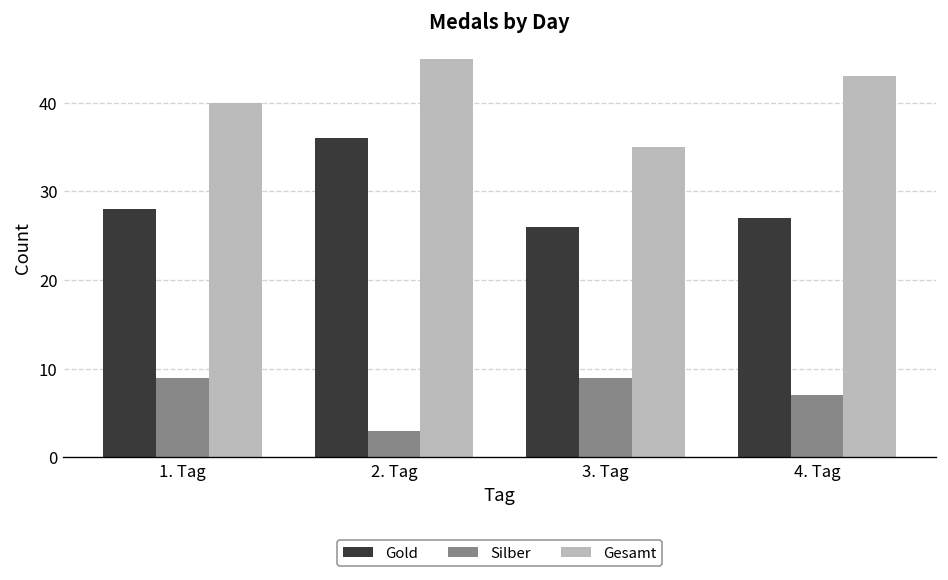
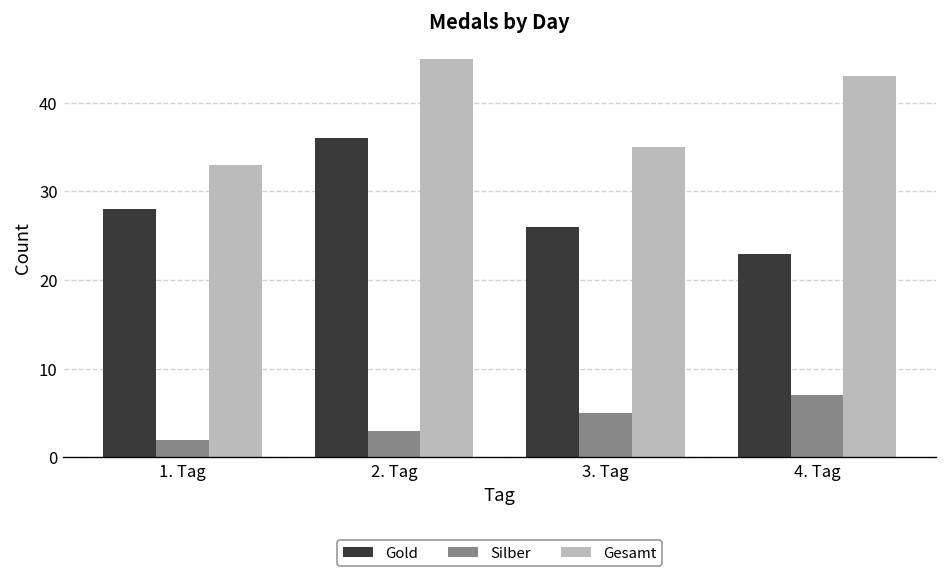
  {
    "Gold": {
      "1. Tag": 28,
      "2. Tag": 36,
      "3. Tag": 26,
-     "4. Tag": 27
+     "4. Tag": 23
    },
    "Silber": {
-     "1. Tag": 9,
+     "1. Tag": 2,
      "2. Tag": 3,
-     "3. Tag": 9,
+     "3. Tag": 5,
      "4. Tag": 7
    },
    "Gesamt": {
-     "1. Tag": 40,
+     "1. Tag": 33,
      "2. Tag": 45,
      "3. Tag": 35,
      "4. Tag": 43
    }
  }
